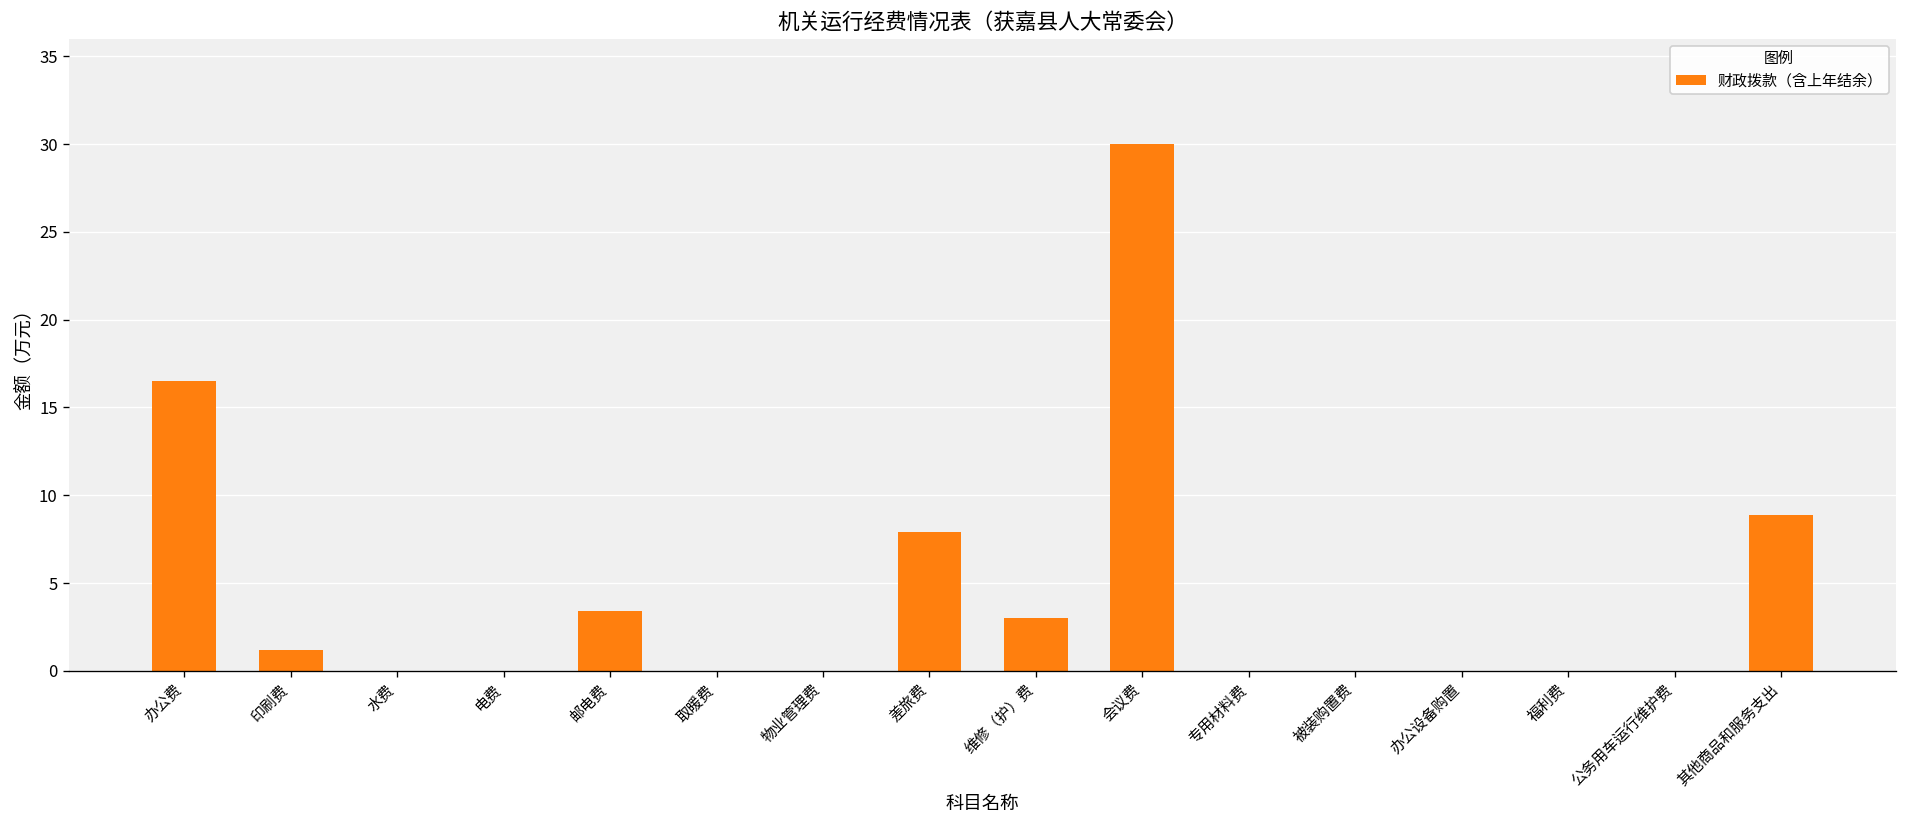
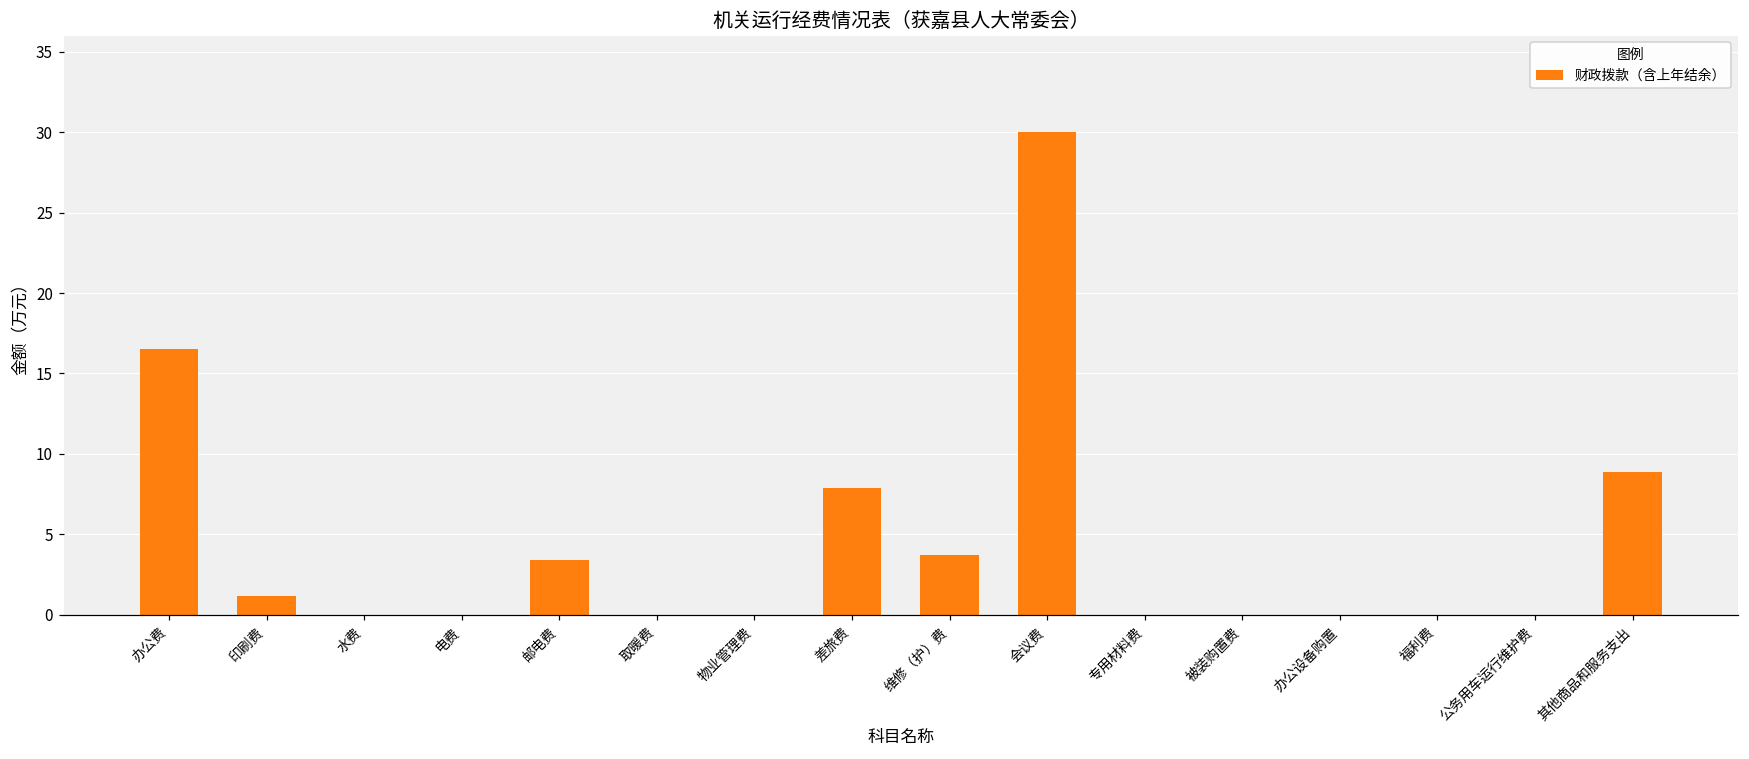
  {
    "办公费": 16.5,
    "印刷费": 1.2,
    "水费": 0.0,
    "电费": 0.0,
    "邮电费": 3.4,
    "取暖费": 0.0,
    "物业管理费": 0.0,
    "差旅费": 7.9,
-   "维修（护）费": 3.0,
+   "维修（护）费": 3.7,
    "会议费": 30.0,
    "专用材料费": 0.0,
    "被装购置费": 0.0,
    "办公设备购置": 0.0,
    "福利费": 0.0,
    "公务用车运行维护费": 0.0,
    "其他商品和服务支出": 8.9
  }
